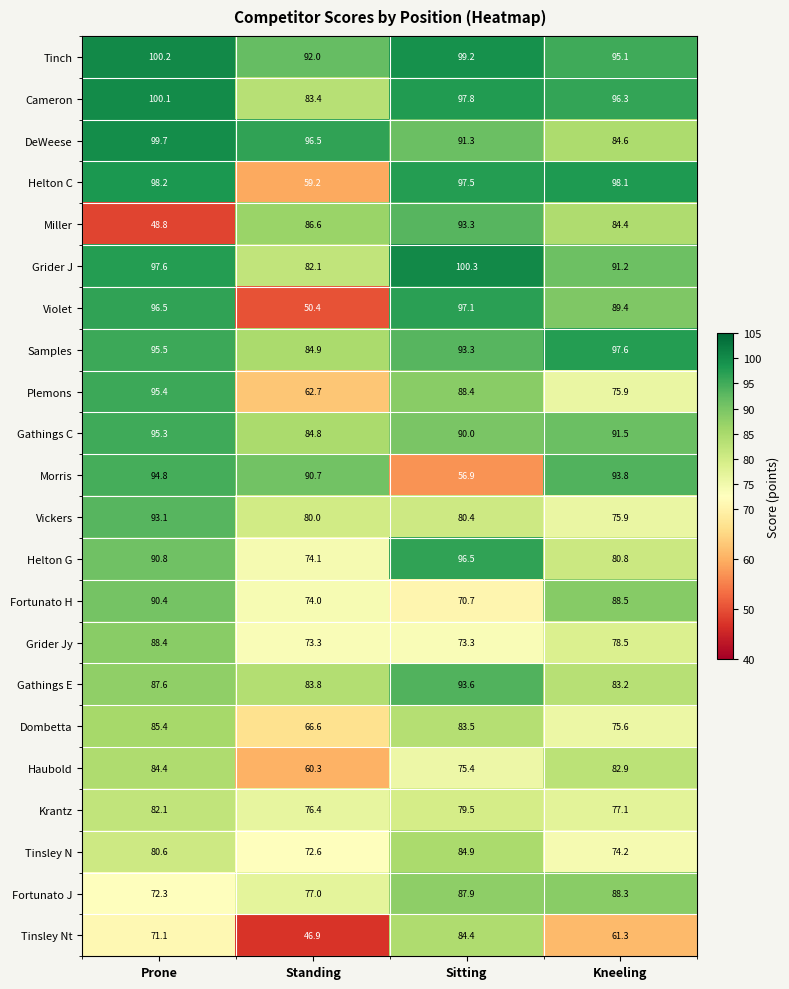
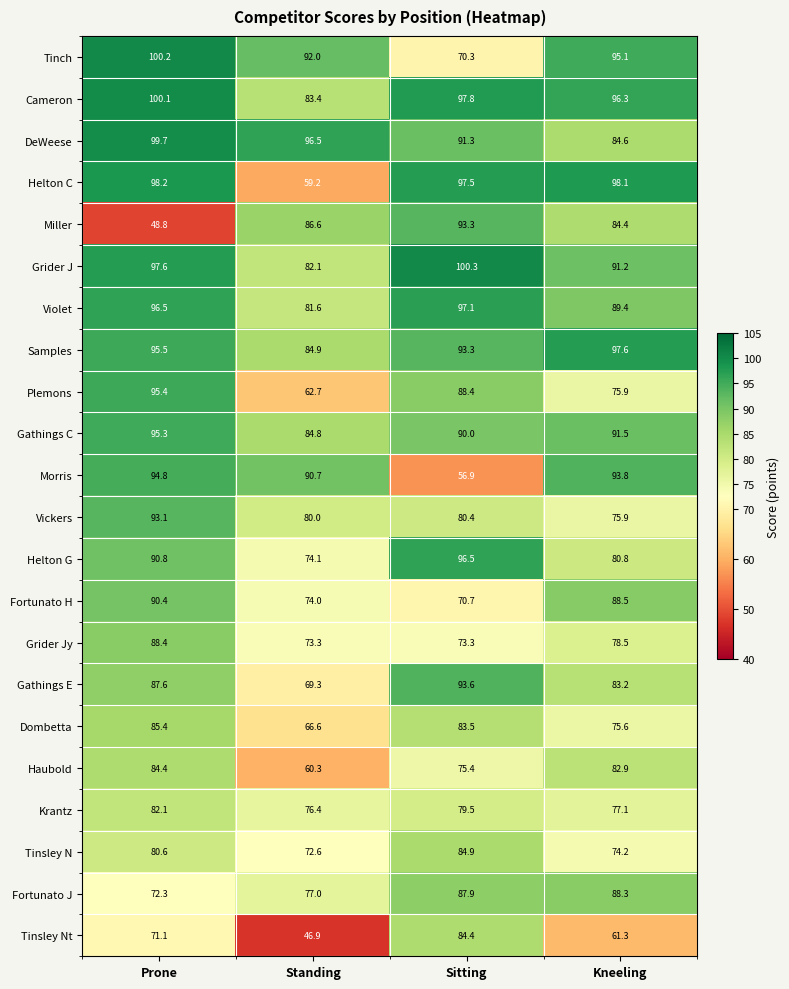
  {
    "Tinch": {
      "Prone": 100.2,
      "Standing": 92.0,
-     "Sitting": 99.2,
+     "Sitting": 70.3,
      "Kneeling": 95.1
    },
    "Cameron": {
      "Prone": 100.1,
      "Standing": 83.4,
      "Sitting": 97.8,
      "Kneeling": 96.3
    },
    "DeWeese": {
      "Prone": 99.7,
      "Standing": 96.5,
      "Sitting": 91.3,
      "Kneeling": 84.6
    },
    "Helton C": {
      "Prone": 98.2,
      "Standing": 59.2,
      "Sitting": 97.5,
      "Kneeling": 98.1
    },
    "Miller": {
      "Prone": 48.8,
      "Standing": 86.6,
      "Sitting": 93.3,
      "Kneeling": 84.4
    },
    "Grider J": {
      "Prone": 97.6,
      "Standing": 82.1,
      "Sitting": 100.3,
      "Kneeling": 91.2
    },
    "Violet": {
      "Prone": 96.5,
-     "Standing": 50.4,
+     "Standing": 81.6,
      "Sitting": 97.1,
      "Kneeling": 89.4
    },
    "Samples": {
      "Prone": 95.5,
      "Standing": 84.9,
      "Sitting": 93.3,
      "Kneeling": 97.6
    },
    "Plemons": {
      "Prone": 95.4,
      "Standing": 62.7,
      "Sitting": 88.4,
      "Kneeling": 75.9
    },
    "Gathings C": {
      "Prone": 95.3,
      "Standing": 84.8,
      "Sitting": 90.0,
      "Kneeling": 91.5
    },
    "Morris": {
      "Prone": 94.8,
      "Standing": 90.7,
      "Sitting": 56.9,
      "Kneeling": 93.8
    },
    "Vickers": {
      "Prone": 93.1,
      "Standing": 80.0,
      "Sitting": 80.4,
      "Kneeling": 75.9
    },
    "Helton G": {
      "Prone": 90.8,
      "Standing": 74.1,
      "Sitting": 96.5,
      "Kneeling": 80.8
    },
    "Fortunato H": {
      "Prone": 90.4,
      "Standing": 74.0,
      "Sitting": 70.7,
      "Kneeling": 88.5
    },
    "Grider Jy": {
      "Prone": 88.4,
      "Standing": 73.3,
      "Sitting": 73.3,
      "Kneeling": 78.5
    },
    "Gathings E": {
      "Prone": 87.6,
-     "Standing": 83.8,
+     "Standing": 69.3,
      "Sitting": 93.6,
      "Kneeling": 83.2
    },
    "Dombetta": {
      "Prone": 85.4,
      "Standing": 66.6,
      "Sitting": 83.5,
      "Kneeling": 75.6
    },
    "Haubold": {
      "Prone": 84.4,
      "Standing": 60.3,
      "Sitting": 75.4,
      "Kneeling": 82.9
    },
    "Krantz": {
      "Prone": 82.1,
      "Standing": 76.4,
      "Sitting": 79.5,
      "Kneeling": 77.1
    },
    "Tinsley N": {
      "Prone": 80.6,
      "Standing": 72.6,
      "Sitting": 84.9,
      "Kneeling": 74.2
    },
    "Fortunato J": {
      "Prone": 72.3,
      "Standing": 77.0,
      "Sitting": 87.9,
      "Kneeling": 88.3
    },
    "Tinsley Nt": {
      "Prone": 71.1,
      "Standing": 46.9,
      "Sitting": 84.4,
      "Kneeling": 61.3
    }
  }
